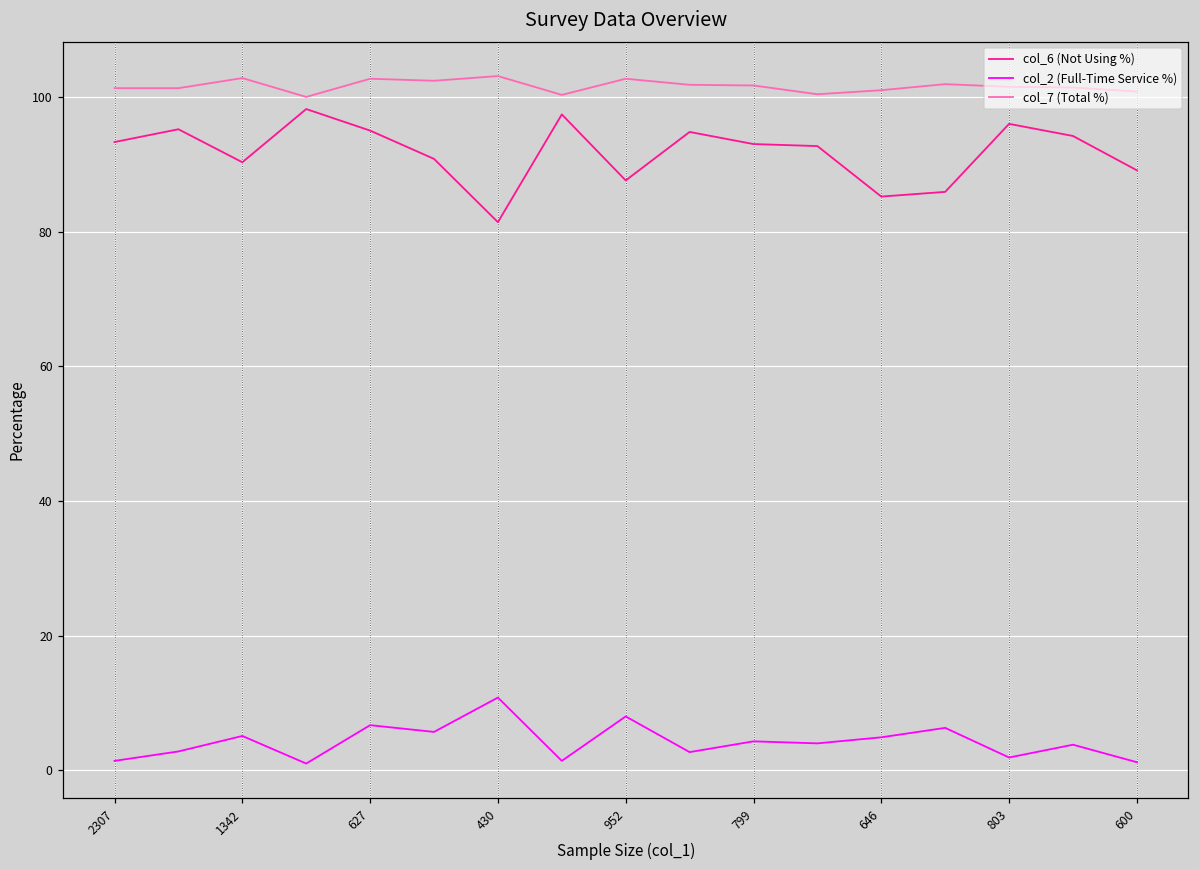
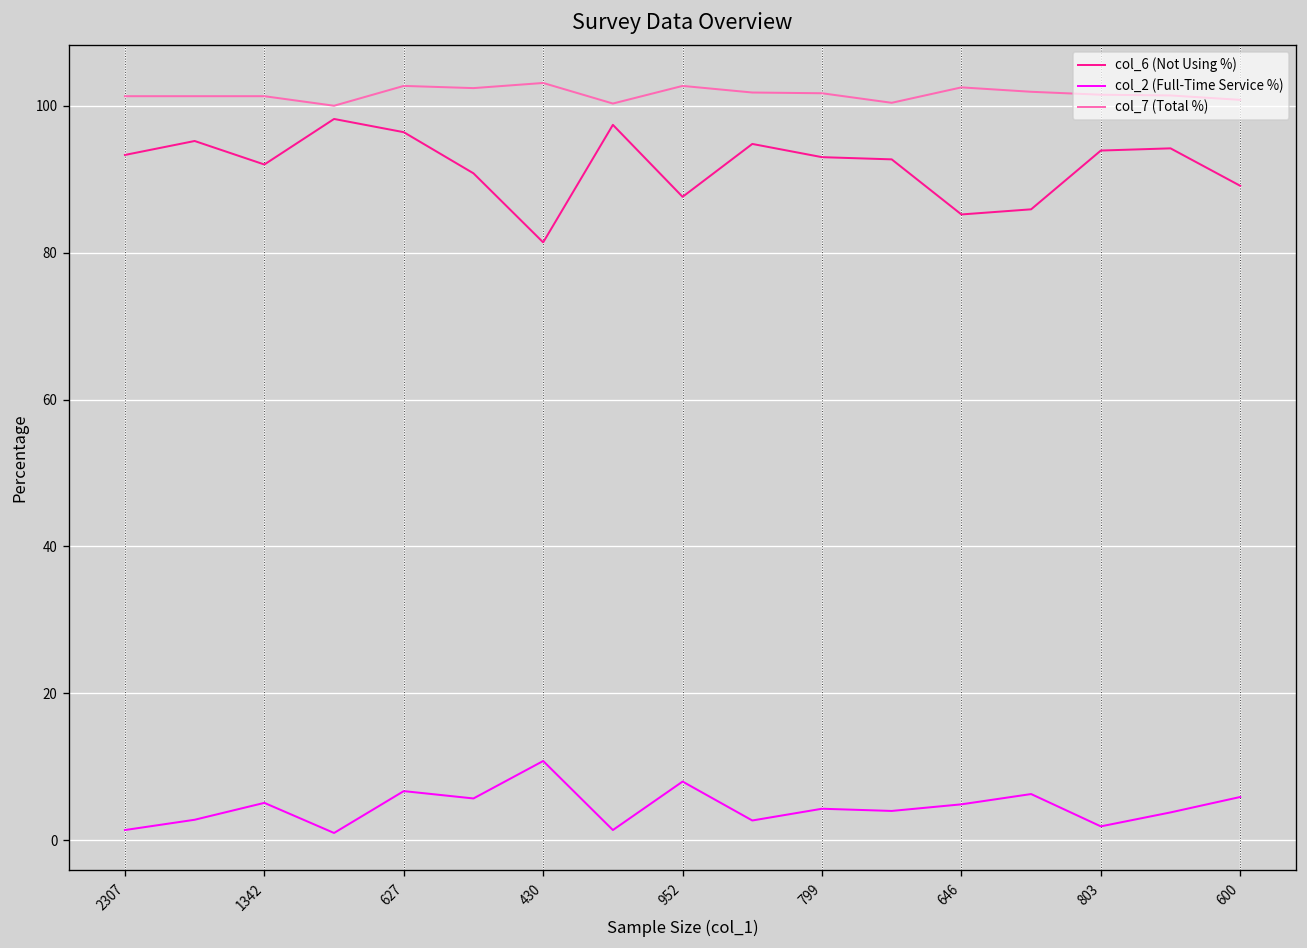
  {
    "col_6 (Not Using %)": {
      "2307": 93,
-     "1342": 90,
-     "627": 95,
+     "1342": 92,
+     "627": 96,
      "430": 81,
      "952": 88,
      "799": 93,
      "646": 85,
-     "803": 96,
+     "803": 94,
      "600": 89
    },
    "col_2 (Full-Time Service %)": {
      "2307": 1,
      "1342": 5,
      "627": 7,
      "430": 11,
      "952": 8,
      "799": 4,
      "646": 5,
      "803": 2,
-     "600": 1
+     "600": 6
    },
    "col_7 (Total %)": {
      "2307": 101,
-     "1342": 103,
+     "1342": 101,
      "627": 103,
      "430": 103,
      "952": 103,
      "799": 102,
-     "646": 101
+     "646": 103
    }
  }
